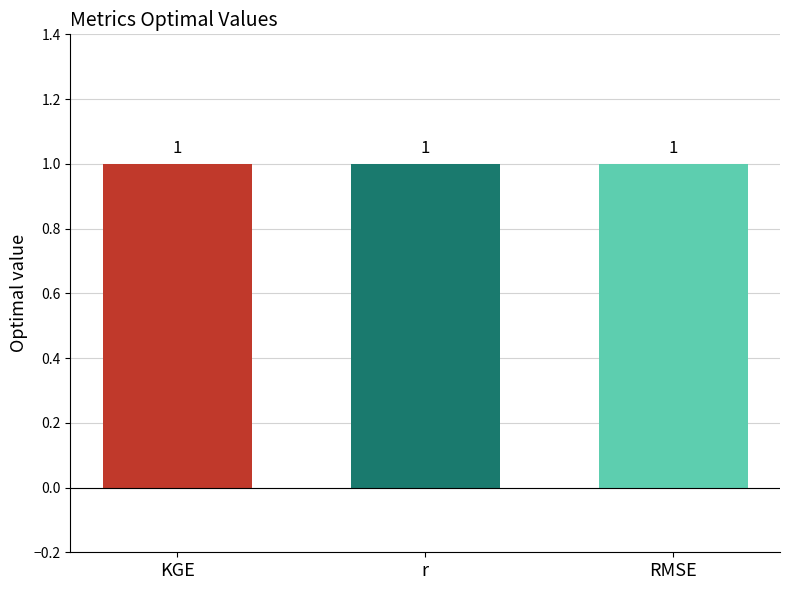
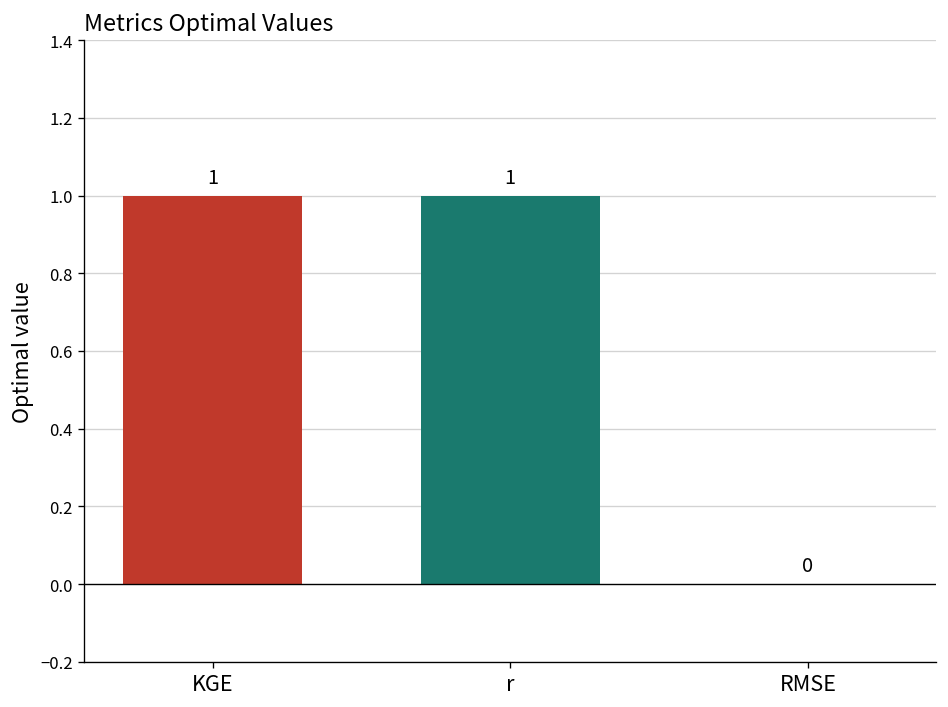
  {
    "KGE": 1,
    "r": 1,
-   "RMSE": 1
+   "RMSE": 0
  }
